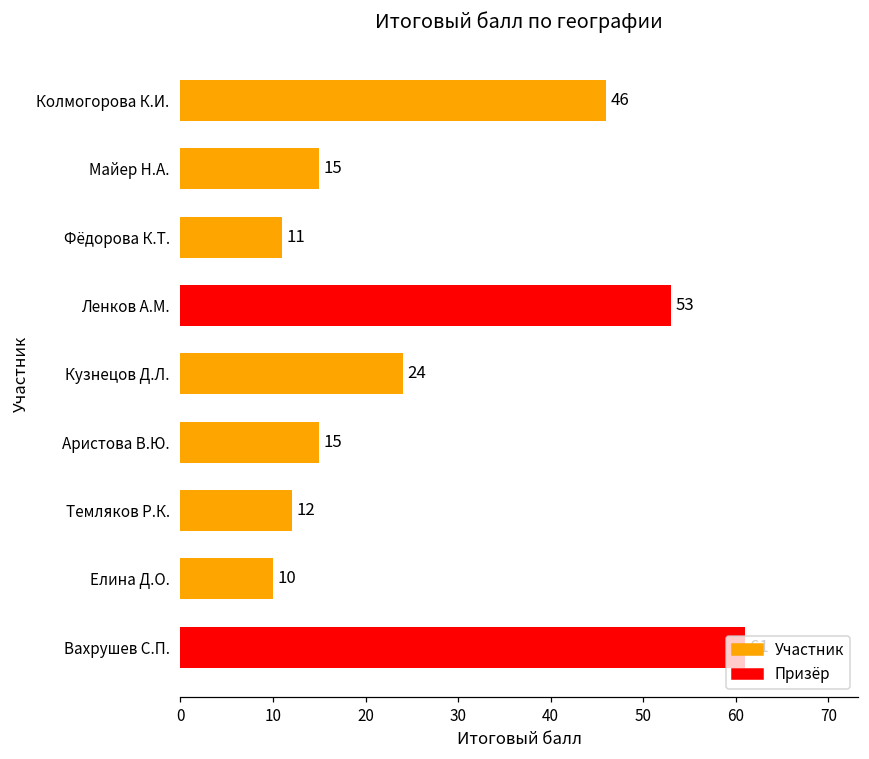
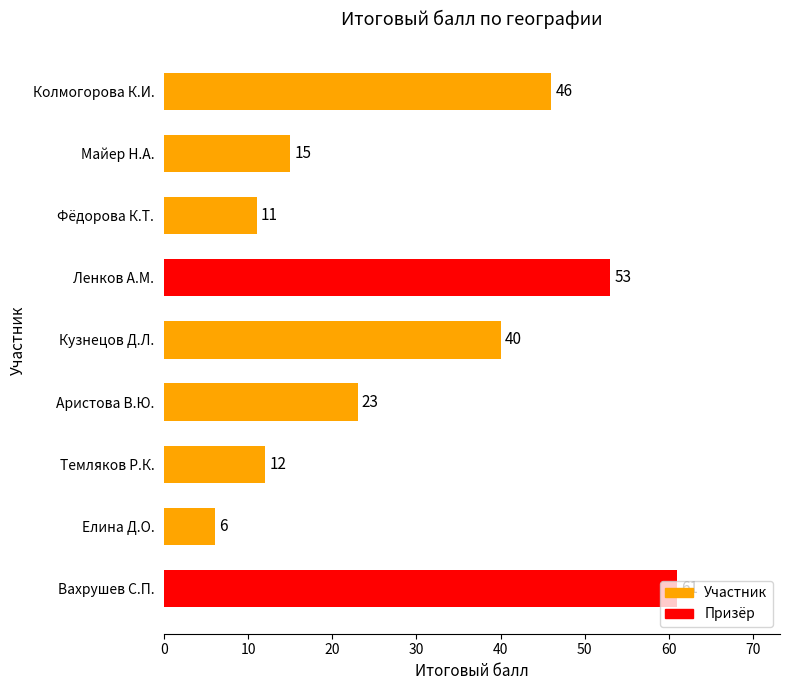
  {
    "Колмогорова К.И.": 46,
    "Майер Н.А.": 15,
    "Фёдорова К.Т.": 11,
    "Ленков А.М.": 53,
-   "Кузнецов Д.Л.": 24,
-   "Аристова В.Ю.": 15,
+   "Кузнецов Д.Л.": 40,
+   "Аристова В.Ю.": 23,
    "Темляков Р.К.": 12,
-   "Елина Д.О.": 10
+   "Елина Д.О.": 6
  }
